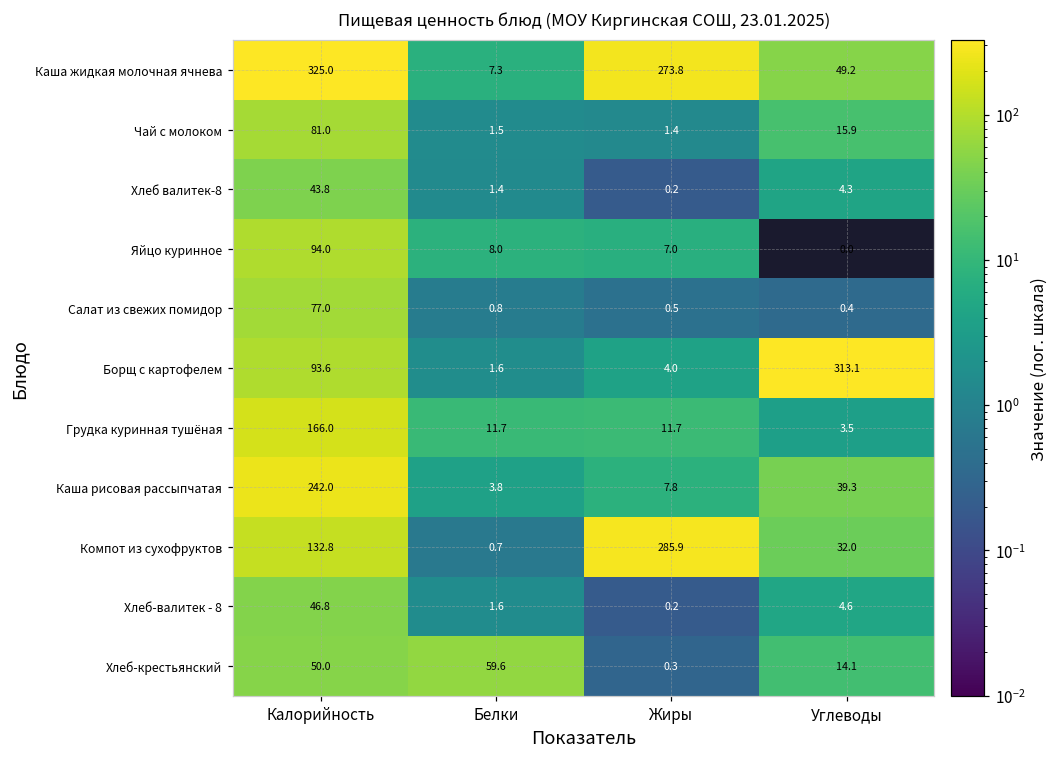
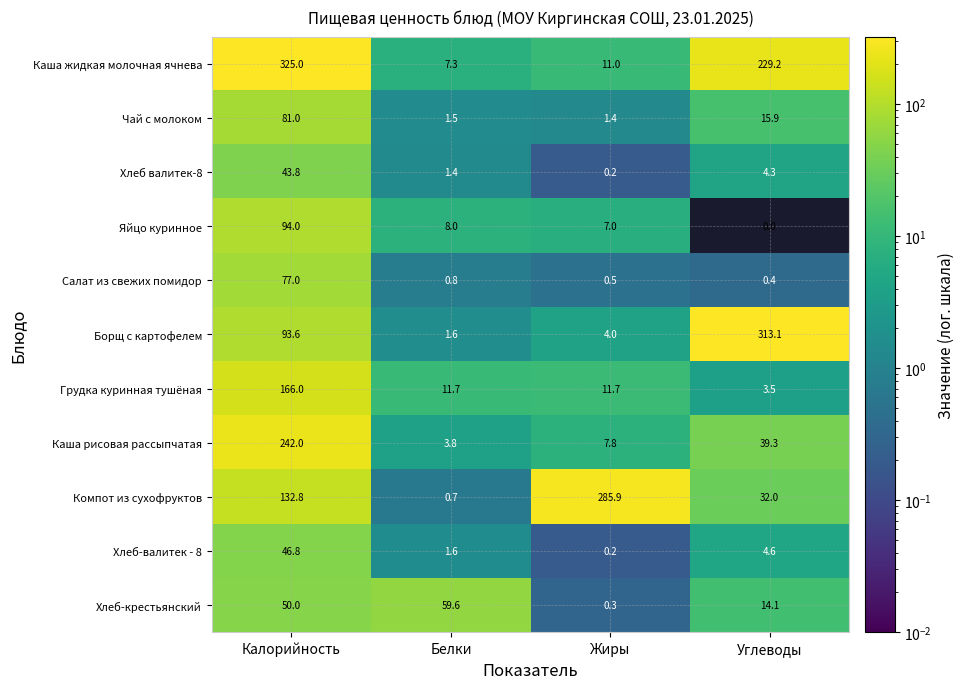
  {
    "Каша жидкая молочная ячнева": {
      "Калорийность": 325.0,
      "Белки": 7.3,
-     "Жиры": 273.8,
-     "Углеводы": 49.2
+     "Жиры": 11.0,
+     "Углеводы": 229.2
    },
    "Чай с молоком": {
      "Калорийность": 81.0,
      "Белки": 1.5,
      "Жиры": 1.4,
      "Углеводы": 15.9
    },
    "Хлеб валитек-8": {
      "Калорийность": 43.8,
      "Белки": 1.4,
      "Жиры": 0.2,
      "Углеводы": 4.3
    },
    "Яйцо куринное": {
      "Калорийность": 94.0,
      "Белки": 8.0,
      "Жиры": 7.0
    },
    "Салат из свежих помидор": {
      "Калорийность": 77.0,
      "Белки": 0.8,
      "Жиры": 0.5,
      "Углеводы": 0.4
    },
    "Борщ с картофелем": {
      "Калорийность": 93.6,
      "Белки": 1.6,
      "Жиры": 4.0,
      "Углеводы": 313.1
    },
    "Грудка куринная тушёная": {
      "Калорийность": 166.0,
      "Белки": 11.7,
      "Жиры": 11.7,
      "Углеводы": 3.5
    },
    "Каша рисовая рассыпчатая": {
      "Калорийность": 242.0,
      "Белки": 3.8,
      "Жиры": 7.8,
      "Углеводы": 39.3
    },
    "Компот из сухофруктов": {
      "Калорийность": 132.8,
      "Белки": 0.7,
      "Жиры": 285.9,
      "Углеводы": 32.0
    },
    "Хлеб-валитек - 8": {
      "Калорийность": 46.8,
      "Белки": 1.6,
      "Жиры": 0.2,
      "Углеводы": 4.6
    },
    "Хлеб-крестьянский": {
      "Калорийность": 50.0,
      "Белки": 59.6,
      "Жиры": 0.3,
      "Углеводы": 14.1
    }
  }
